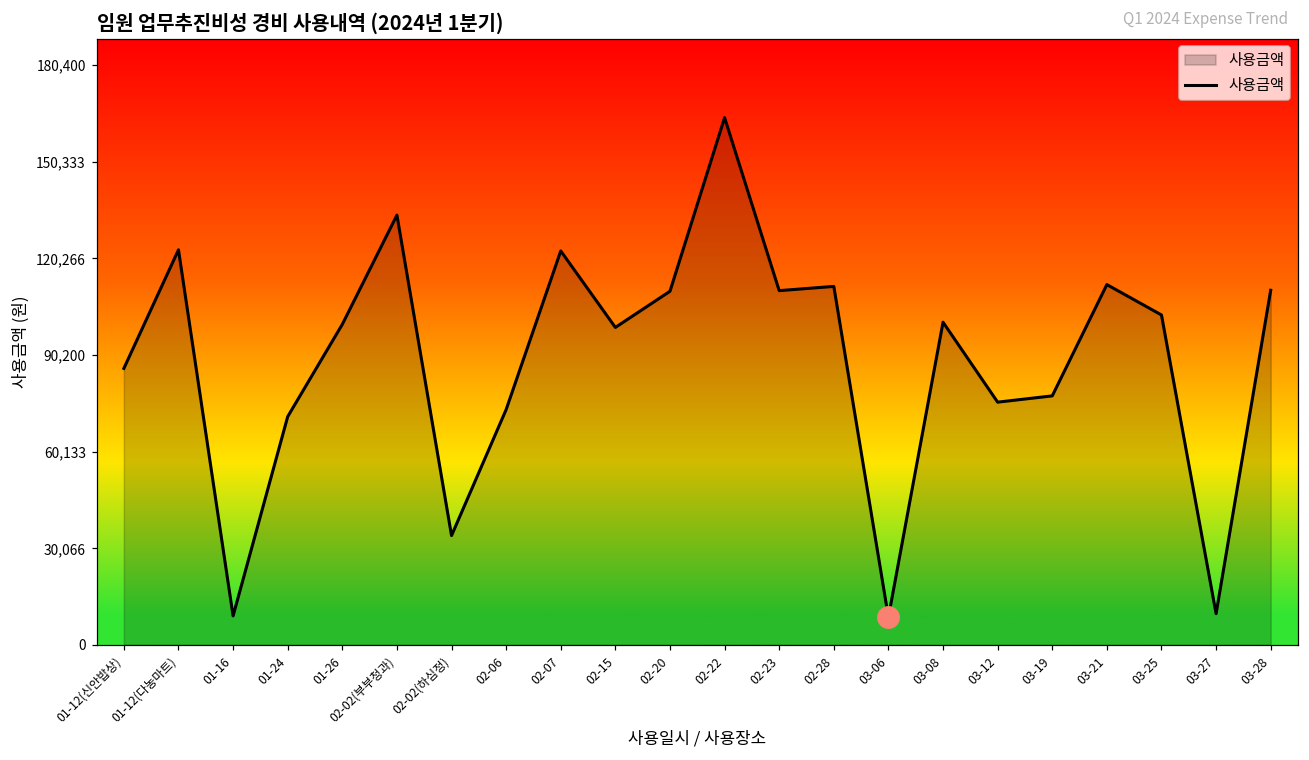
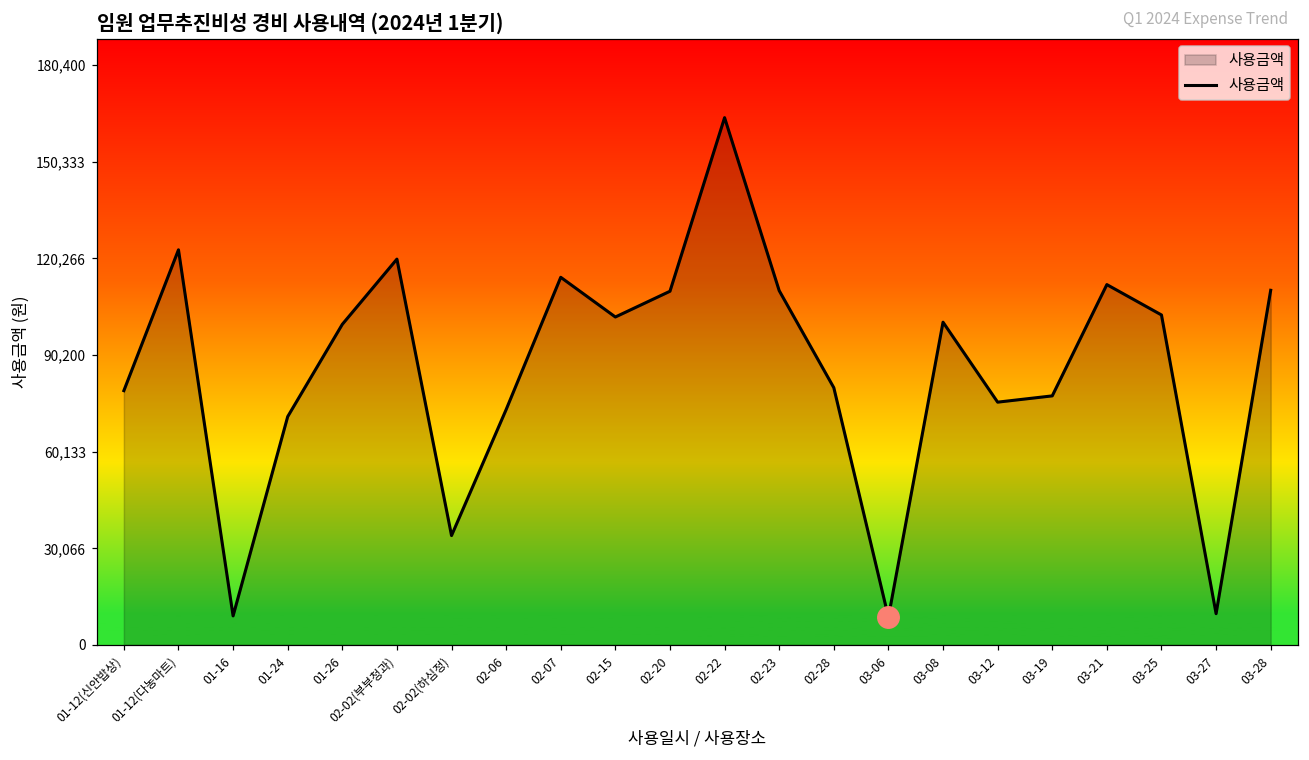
  {
    "사용금액": {
-     "01-12(신안밥상)": "86,000",
+     "01-12(신안밥상)": "79,000",
      "01-12(다농마트)": "123,000",
      "01-16": "9,000",
      "01-24": "71,000",
      "01-26": "100,000",
-     "02-02(부부청과)": "134,000",
+     "02-02(부부청과)": "120,000",
      "02-02(하심정)": "34,000",
      "02-06": "73,000",
-     "02-07": "123,000",
-     "02-15": "99,000",
+     "02-07": "114,000",
+     "02-15": "102,000",
      "02-20": "110,000",
      "02-22": "164,000",
      "02-23": "110,000",
-     "02-28": "112,000",
+     "02-28": "80,000",
      "03-08": "100,000",
      "03-12": "76,000",
      "03-19": "77,000",
      "03-21": "112,000",
      "03-25": "103,000",
      "03-27": "10,000",
      "03-28": "110,000"
    }
  }
